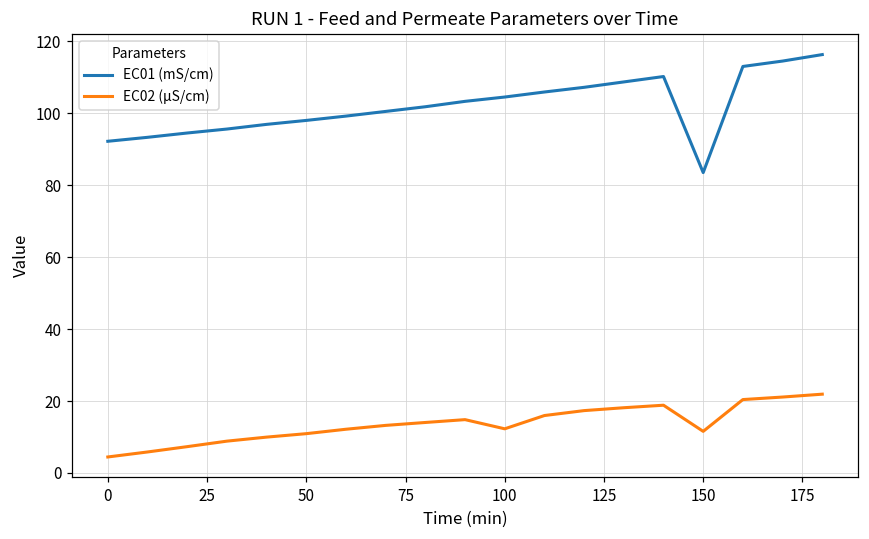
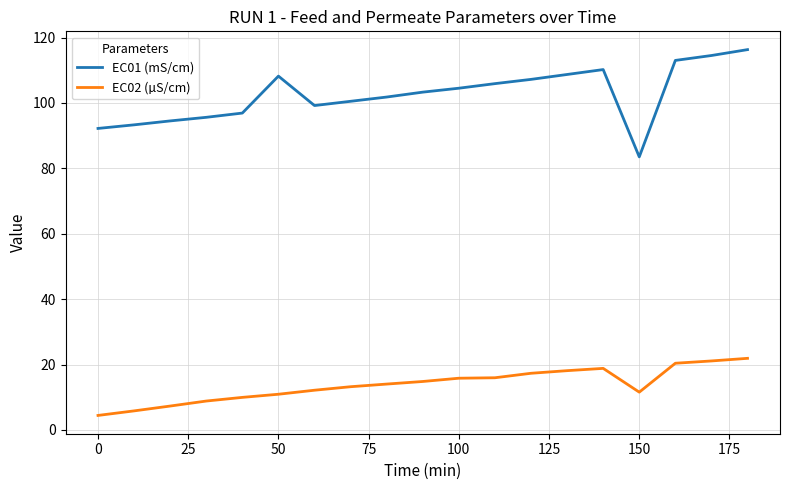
  {
    "EC01 (mS/cm)": {
      "0": 92,
-     "50": 98,
+     "50": 108,
      "100": 105,
      "150": 84
    },
    "EC02 (µS/cm)": {
      "0": 4,
      "50": 11,
-     "100": 12,
+     "100": 16,
      "150": 12
    }
  }
